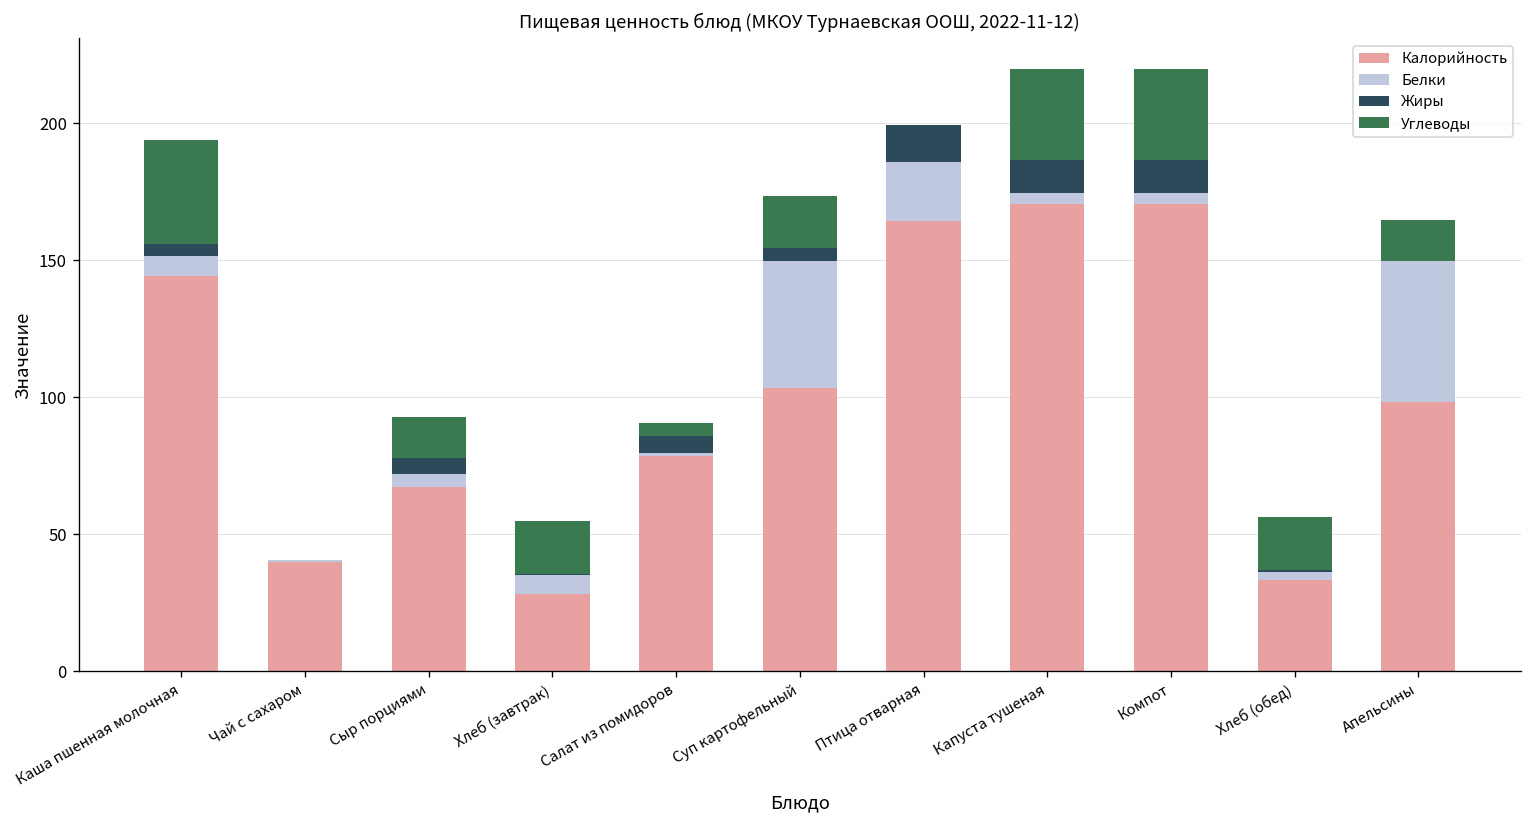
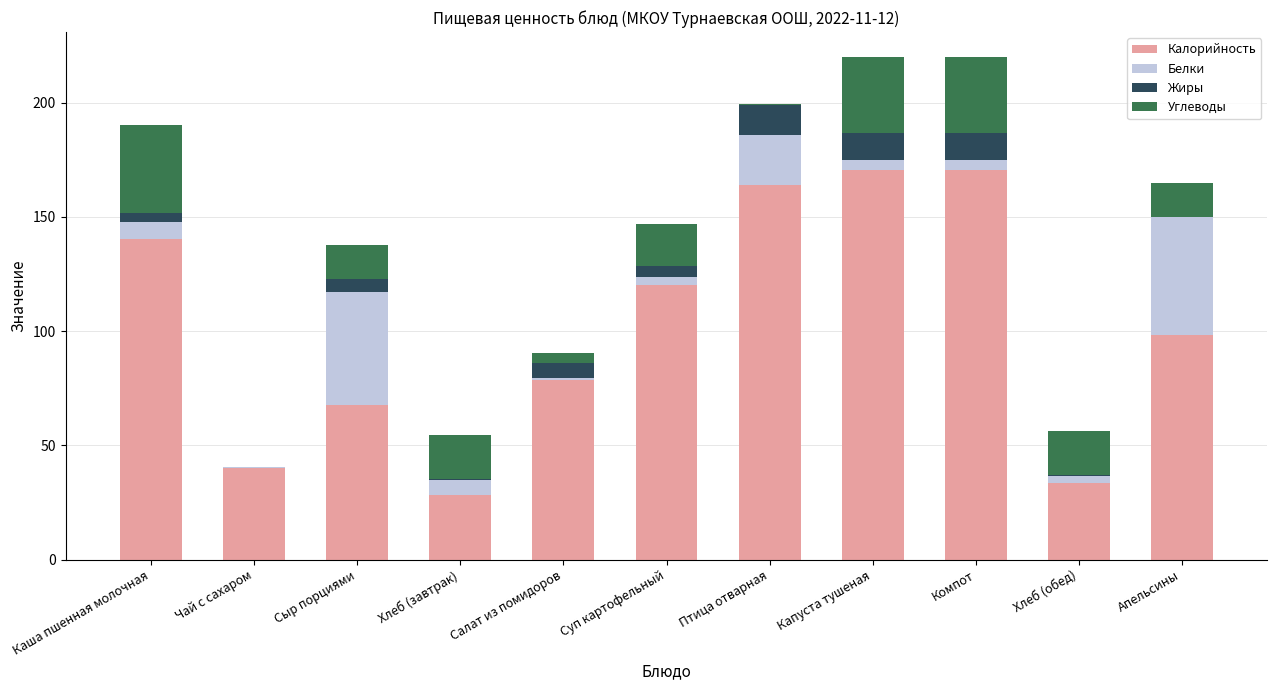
  {
    "Калорийность": {
-     "Каша пшенная молочная": 144,
+     "Каша пшенная молочная": 140,
      "Чай с сахаром": 40,
      "Сыр порциями": 67,
      "Хлеб (завтрак)": 28,
      "Салат из помидоров": 79,
-     "Суп картофельный": 103,
+     "Суп картофельный": 120,
      "Птица отварная": 164,
      "Капуста тушеная": 170,
      "Компот": 170,
      "Хлеб (обед)": 33,
      "Апельсины": 98
    },
    "Белки": {
      "Каша пшенная молочная": 7,
-     "Сыр порциями": 5,
+     "Сыр порциями": 50,
      "Хлеб (завтрак)": 7,
      "Салат из помидоров": 1,
-     "Суп картофельный": 47,
+     "Суп картофельный": 4,
      "Птица отварная": 22,
      "Капуста тушеная": 4,
      "Компот": 4,
      "Хлеб (обед)": 3,
      "Апельсины": 52
    }
  }
